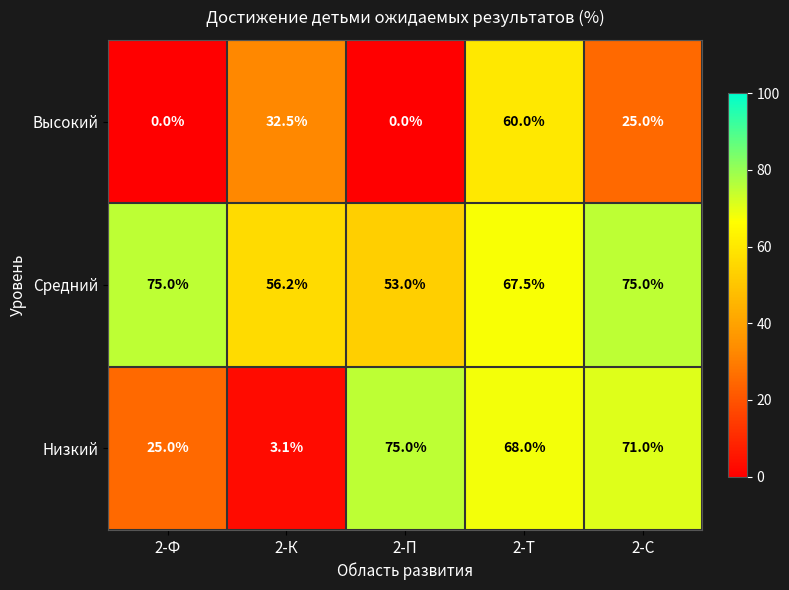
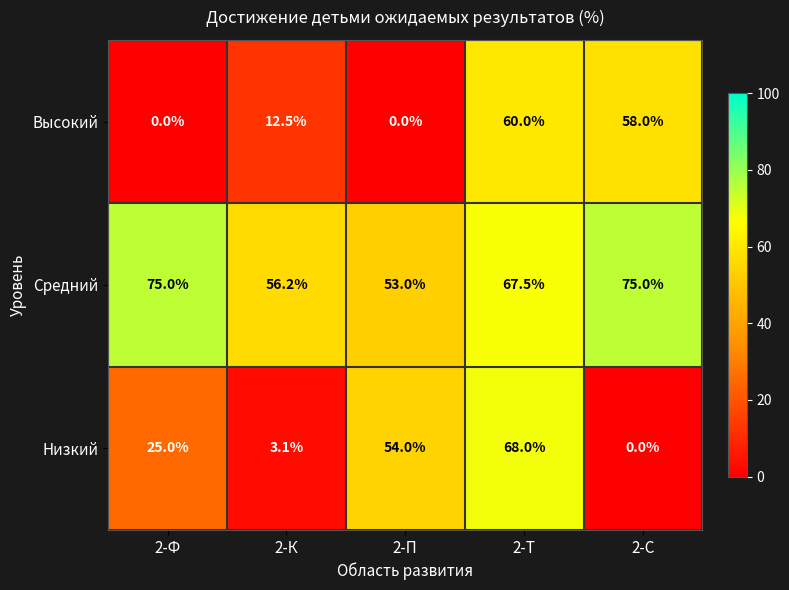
  {
    "Высокий": {
      "2-Ф": "0.0%",
-     "2-К": "32.5%",
+     "2-К": "12.5%",
      "2-П": "0.0%",
      "2-Т": "60.0%",
-     "2-С": "25.0%"
+     "2-С": "58.0%"
    },
    "Средний": {
      "2-Ф": "75.0%",
      "2-К": "56.2%",
      "2-П": "53.0%",
      "2-Т": "67.5%",
      "2-С": "75.0%"
    },
    "Низкий": {
      "2-Ф": "25.0%",
      "2-К": "3.1%",
-     "2-П": "75.0%",
+     "2-П": "54.0%",
      "2-Т": "68.0%",
-     "2-С": "71.0%"
+     "2-С": "0.0%"
    }
  }
